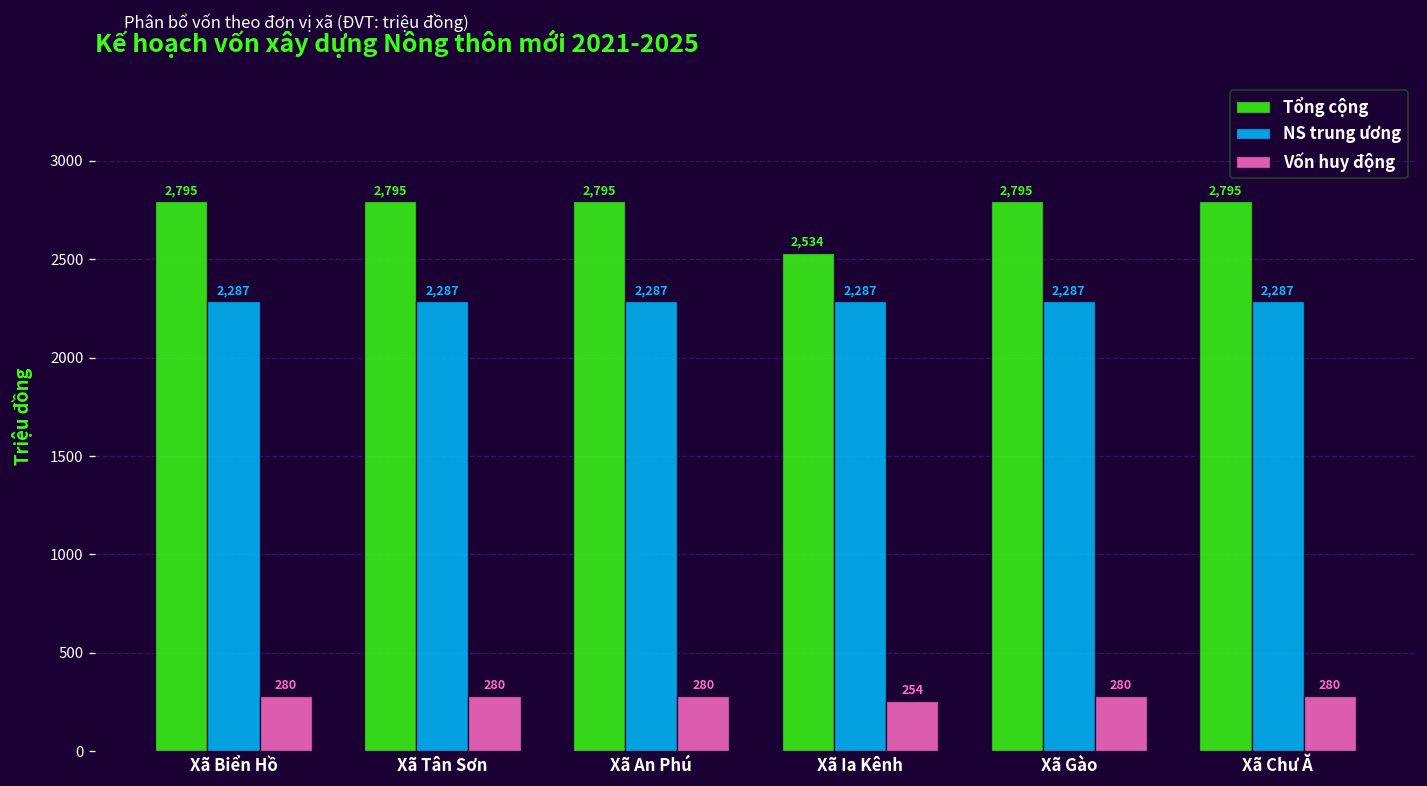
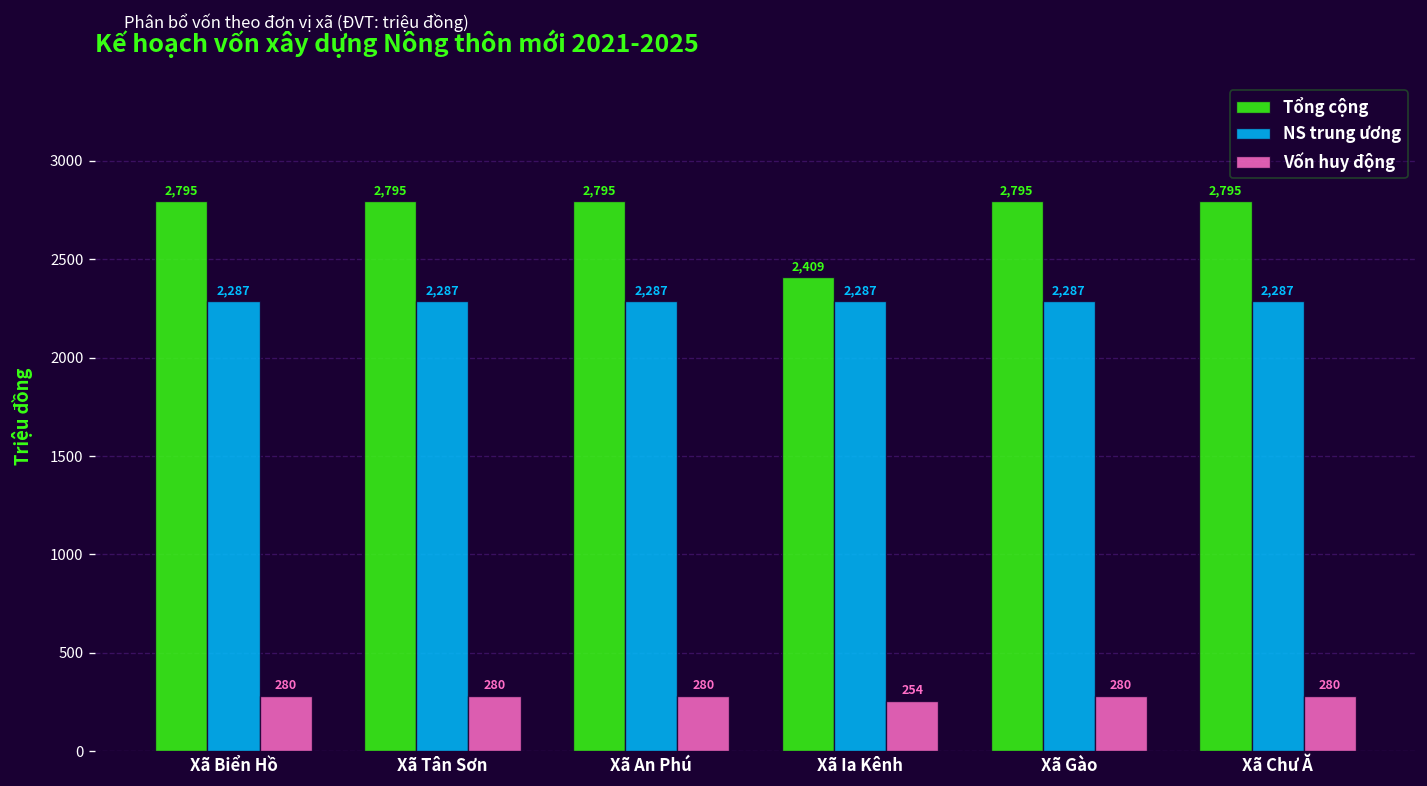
  {
    "Tổng cộng": {
      "Xã Biển Hồ": "2,795",
      "Xã Tân Sơn": "2,795",
      "Xã An Phú": "2,795",
-     "Xã Ia Kênh": "2,534",
+     "Xã Ia Kênh": "2,409",
      "Xã Gào": "2,795",
      "Xã Chư Ă": "2,795"
    },
    "NS trung ương": {
      "Xã Biển Hồ": "2,287",
      "Xã Tân Sơn": "2,287",
      "Xã An Phú": "2,287",
      "Xã Ia Kênh": "2,287",
      "Xã Gào": "2,287",
      "Xã Chư Ă": "2,287"
    },
    "Vốn huy động": {
      "Xã Biển Hồ": "280",
      "Xã Tân Sơn": "280",
      "Xã An Phú": "280",
      "Xã Ia Kênh": "254",
      "Xã Gào": "280",
      "Xã Chư Ă": "280"
    }
  }
